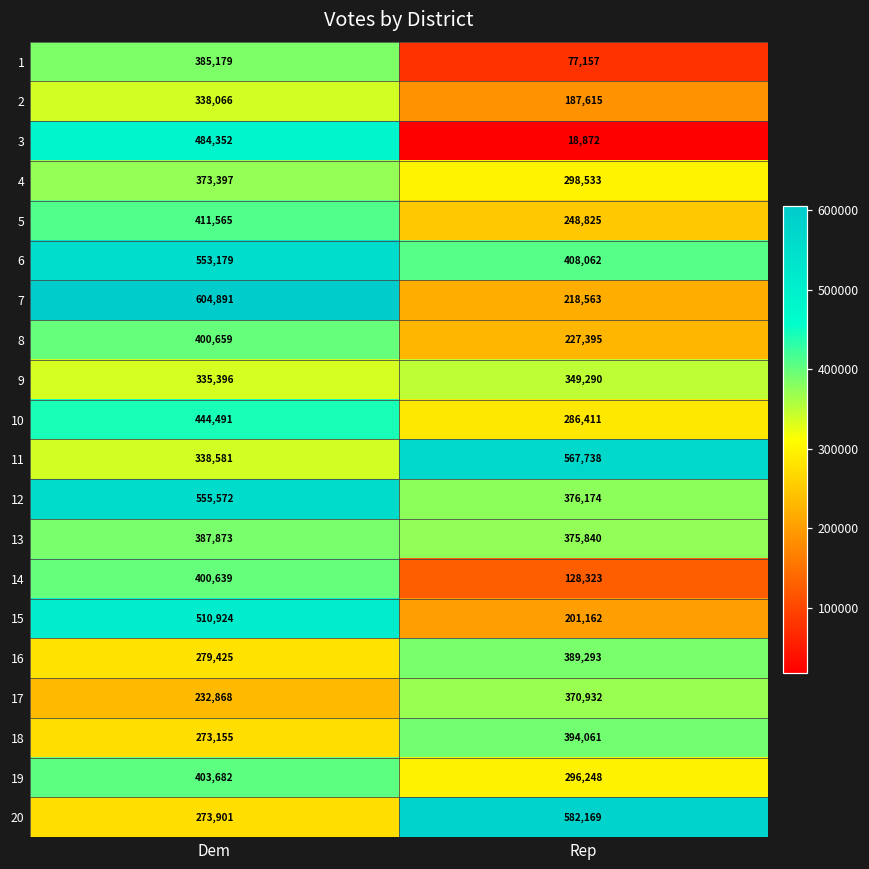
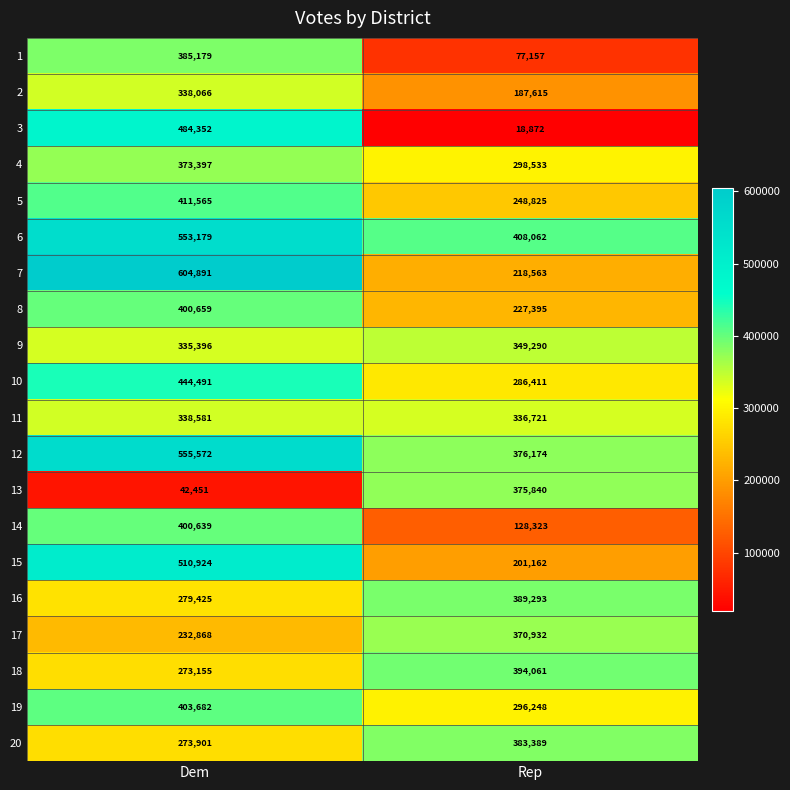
  {
    "1": {
      "Dem": "385,179",
      "Rep": "77,157"
    },
    "2": {
      "Dem": "338,066",
      "Rep": "187,615"
    },
    "3": {
      "Dem": "484,352",
      "Rep": "18,872"
    },
    "4": {
      "Dem": "373,397",
      "Rep": "298,533"
    },
    "5": {
      "Dem": "411,565",
      "Rep": "248,825"
    },
    "6": {
      "Dem": "553,179",
      "Rep": "408,062"
    },
    "7": {
      "Dem": "604,891",
      "Rep": "218,563"
    },
    "8": {
      "Dem": "400,659",
      "Rep": "227,395"
    },
    "9": {
      "Dem": "335,396",
      "Rep": "349,290"
    },
    "10": {
      "Dem": "444,491",
      "Rep": "286,411"
    },
    "11": {
      "Dem": "338,581",
-     "Rep": "567,738"
+     "Rep": "336,721"
    },
    "12": {
      "Dem": "555,572",
      "Rep": "376,174"
    },
    "13": {
-     "Dem": "387,873",
+     "Dem": "42,451",
      "Rep": "375,840"
    },
    "14": {
      "Dem": "400,639",
      "Rep": "128,323"
    },
    "15": {
      "Dem": "510,924",
      "Rep": "201,162"
    },
    "16": {
      "Dem": "279,425",
      "Rep": "389,293"
    },
    "17": {
      "Dem": "232,868",
      "Rep": "370,932"
    },
    "18": {
      "Dem": "273,155",
      "Rep": "394,061"
    },
    "19": {
      "Dem": "403,682",
      "Rep": "296,248"
    },
    "20": {
      "Dem": "273,901",
-     "Rep": "582,169"
+     "Rep": "383,389"
    }
  }
